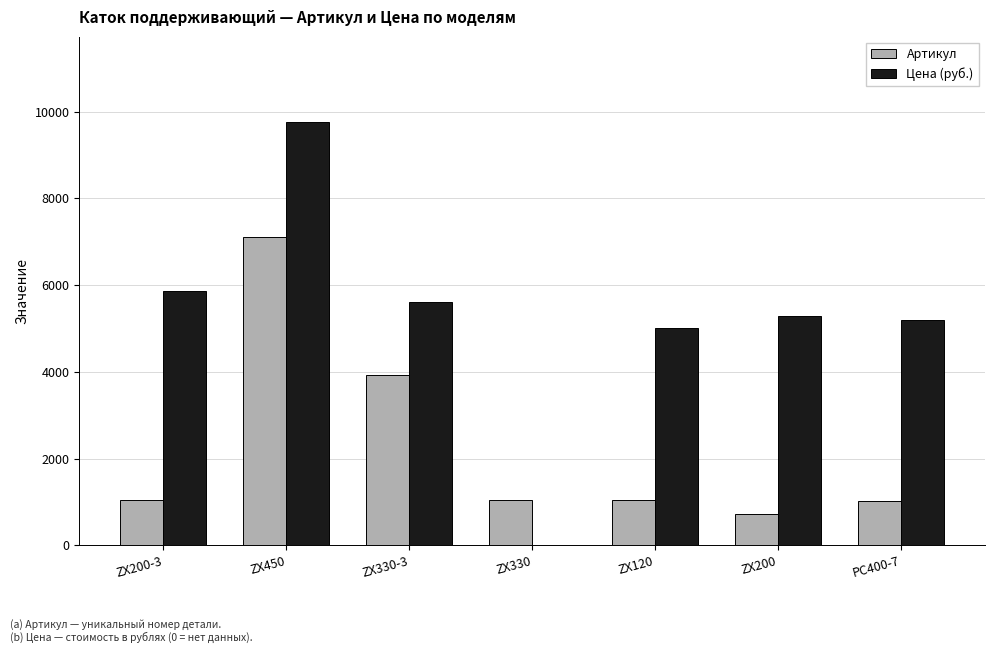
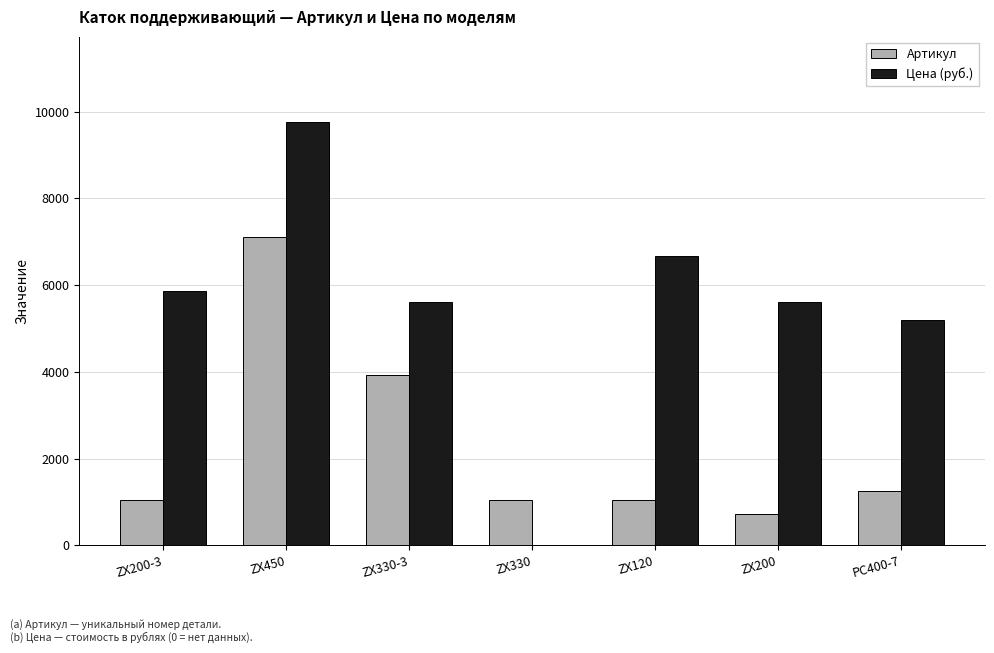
  {
    "Артикул": {
      "ZX200-3": 1000,
      "ZX450": 7100,
      "ZX330-3": 3900,
      "ZX330": 1000,
      "ZX120": 1000,
      "ZX200": 700,
-     "PC400-7": 1000
+     "PC400-7": 1300
    },
    "Цена (руб.)": {
      "ZX200-3": 5900,
      "ZX450": 9800,
      "ZX330-3": 5600,
      "ZX330": 0,
-     "ZX120": 5000,
-     "ZX200": 5300,
+     "ZX120": 6700,
+     "ZX200": 5600,
      "PC400-7": 5200
    }
  }
